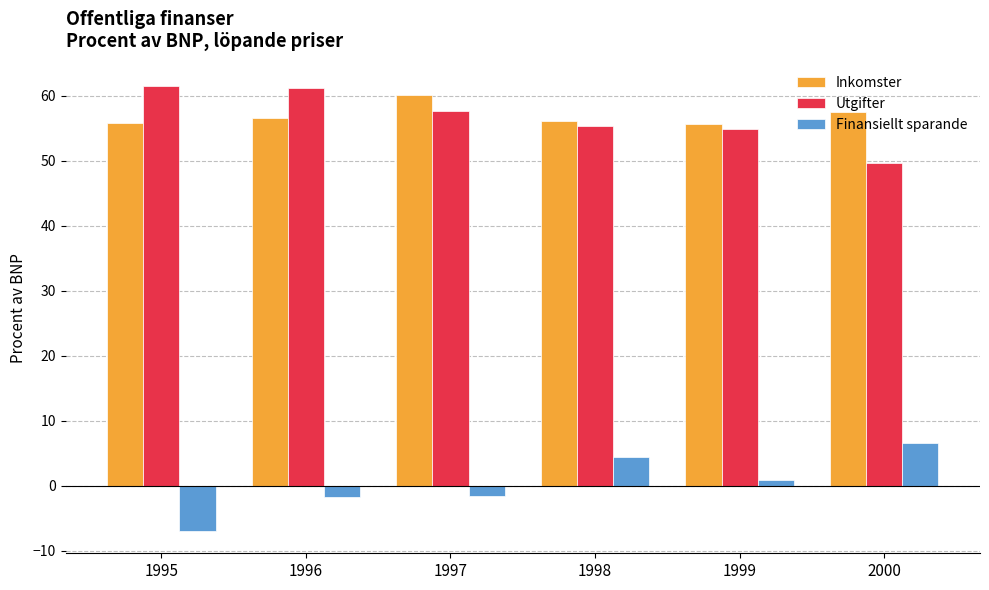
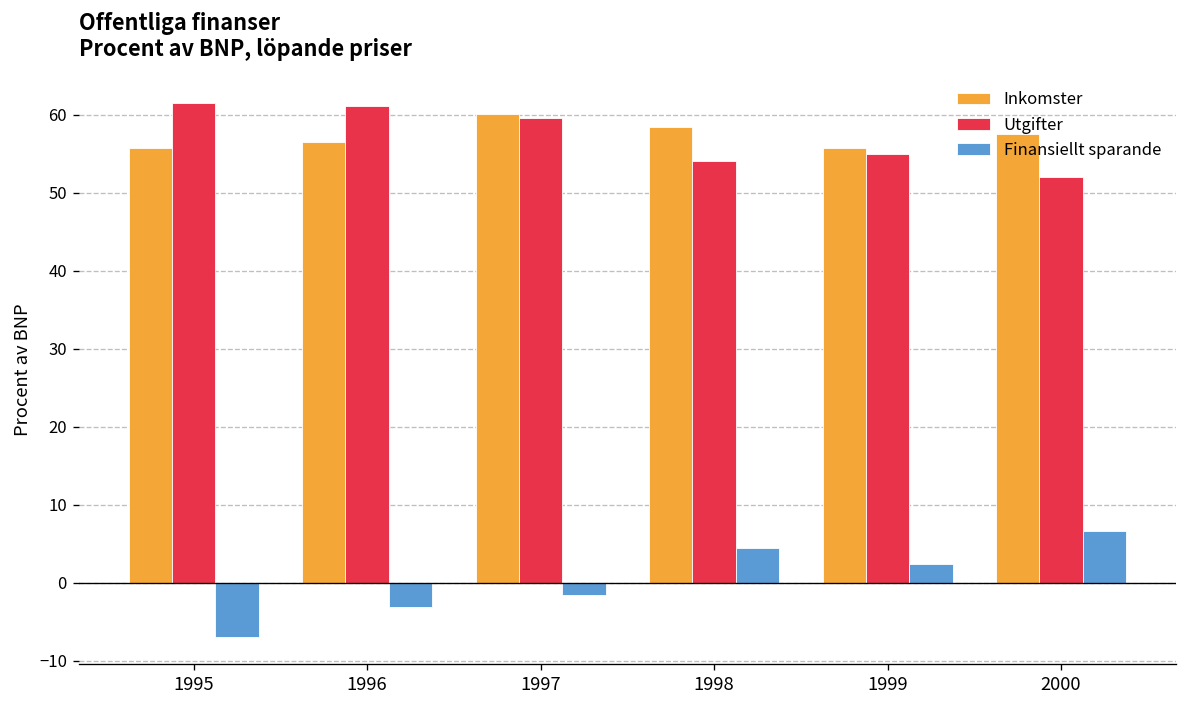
  {
    "Inkomster": {
      "1995": 56,
      "1996": 56,
      "1997": 60,
-     "1998": 56,
+     "1998": 58,
      "1999": 56,
      "2000": 57
    },
    "Utgifter": {
      "1995": 61,
      "1996": 61,
-     "1997": 58,
-     "1998": 55,
+     "1997": 60,
+     "1998": 54,
      "1999": 55,
-     "2000": 50
+     "2000": 52
    },
    "Finansiellt sparande": {
      "1995": -7,
-     "1996": -2,
+     "1996": -3,
      "1997": -2,
      "1998": 4,
-     "1999": 1,
+     "1999": 2,
      "2000": 7
    }
  }
